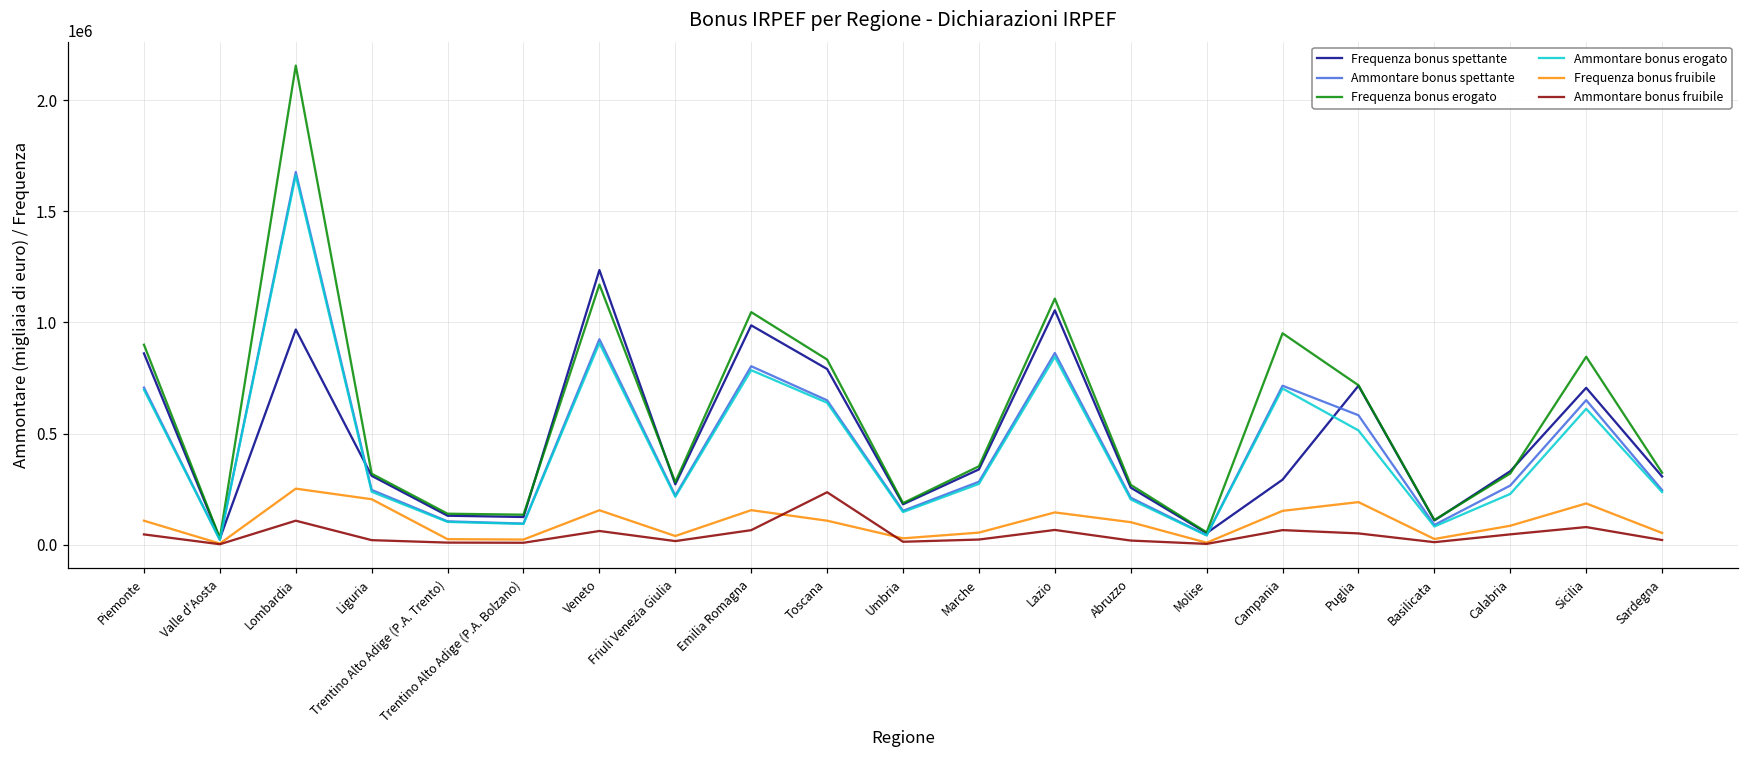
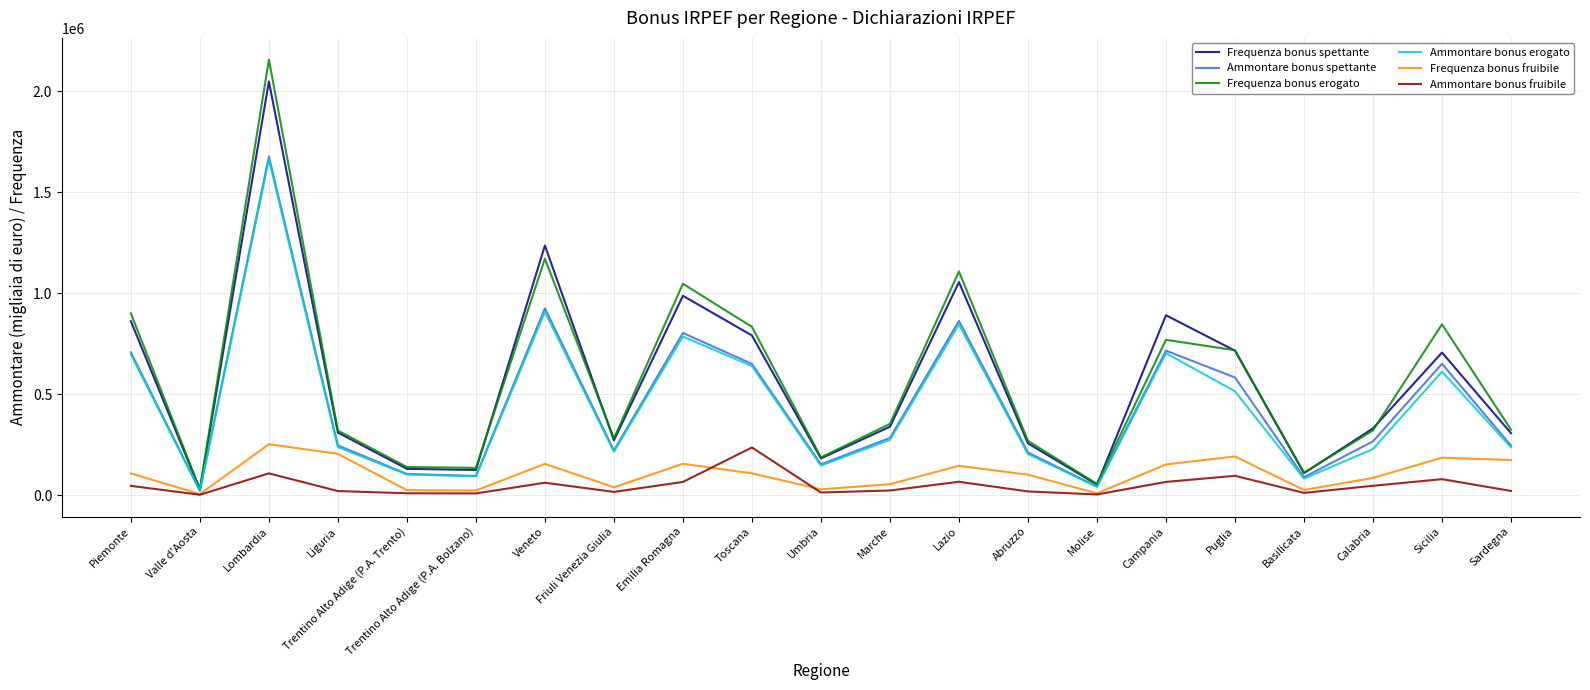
  {
    "Frequenza bonus spettante": {
      "Piemonte": 860000,
-     "Lombardia": 970000,
+     "Lombardia": 2050000,
      "Veneto": 1240000,
      "Emilia Romagna": 990000,
      "Toscana": 790000,
      "Marche": 340000,
      "Lazio": 1050000,
-     "Campania": 290000,
+     "Campania": 890000,
      "Sicilia": 710000,
      "Sardegna": 310000
    },
    "Ammontare bonus spettante": {
      "Lombardia": 1680000,
      "Veneto": 920000,
      "Emilia Romagna": 800000,
      "Lazio": 860000,
      "Puglia": 580000,
      "Calabria": 270000,
      "Sicilia": 650000
    },
    "Frequenza bonus erogato": {
      "Piemonte": 900000,
      "Lombardia": 2160000,
      "Veneto": 1170000,
      "Emilia Romagna": 1050000,
      "Toscana": 830000,
      "Marche": 350000,
      "Lazio": 1110000,
-     "Campania": 950000,
+     "Campania": 770000,
      "Sicilia": 850000,
      "Sardegna": 320000
    },
    "Ammontare bonus erogato": {
      "Lombardia": 1660000,
      "Veneto": 910000,
      "Emilia Romagna": 790000,
      "Lazio": 850000,
      "Puglia": 510000,
      "Calabria": 230000,
      "Sicilia": 610000
    },
    "Frequenza bonus fruibile": {
      "Piemonte": 110000,
      "Lombardia": 250000,
      "Liguria": 200000,
      "Trentino Alto Adige (P.A. Trento)": 20000,
      "Trentino Alto Adige (P.A. Bolzano)": 20000,
      "Veneto": 150000,
      "Friuli Venezia Giulia": 40000,
      "Emilia Romagna": 160000,
      "Toscana": 110000,
      "Umbria": 30000,
      "Marche": 50000,
      "Lazio": 150000,
      "Abruzzo": 100000,
      "Campania": 150000,
      "Puglia": 190000,
      "Basilicata": 30000,
      "Calabria": 90000,
      "Sicilia": 190000,
-     "Sardegna": 50000
+     "Sardegna": 170000
    },
    "Ammontare bonus fruibile": {
      "Piemonte": 50000,
      "Lombardia": 110000,
      "Liguria": 20000,
      "Trentino Alto Adige (P.A. Trento)": 10000,
      "Trentino Alto Adige (P.A. Bolzano)": 10000,
      "Veneto": 60000,
      "Friuli Venezia Giulia": 20000,
      "Emilia Romagna": 70000,
      "Toscana": 240000,
      "Umbria": 10000,
      "Marche": 20000,
      "Lazio": 70000,
      "Abruzzo": 20000,
      "Campania": 70000,
-     "Puglia": 50000,
+     "Puglia": 100000,
      "Basilicata": 10000,
      "Calabria": 50000,
      "Sicilia": 80000,
      "Sardegna": 20000
    }
  }
